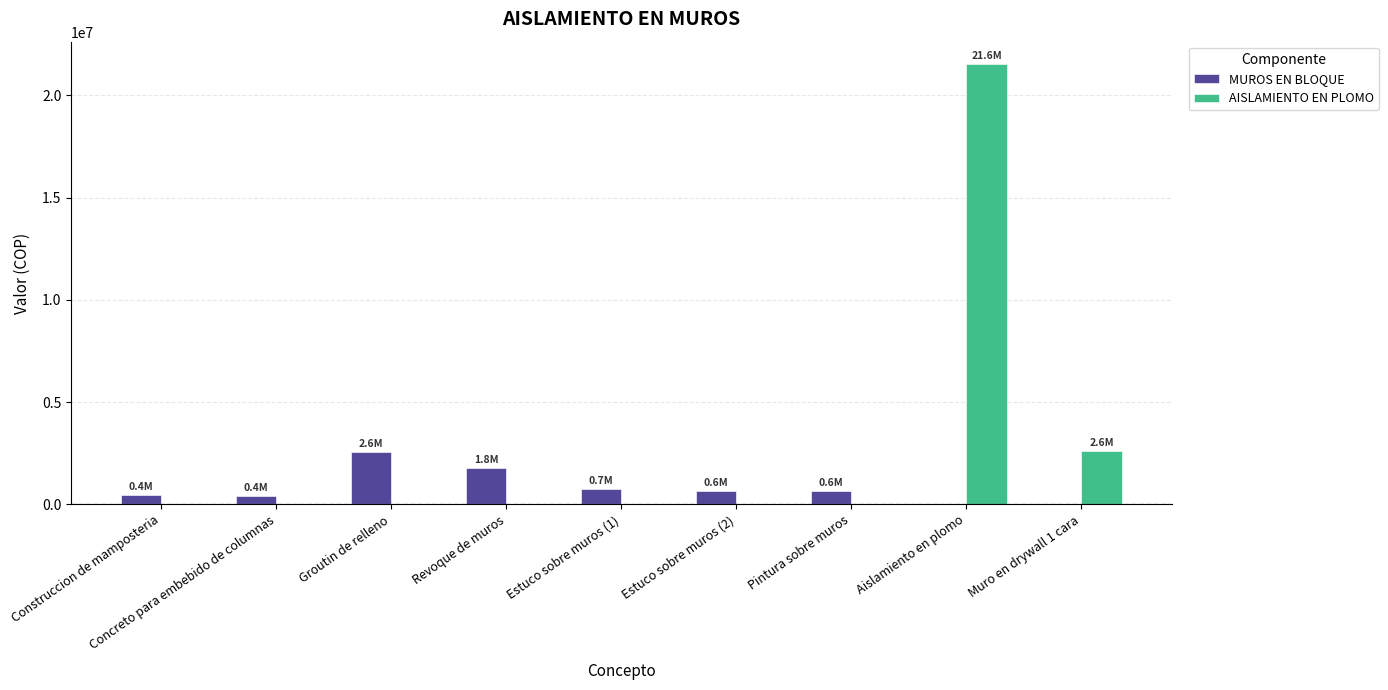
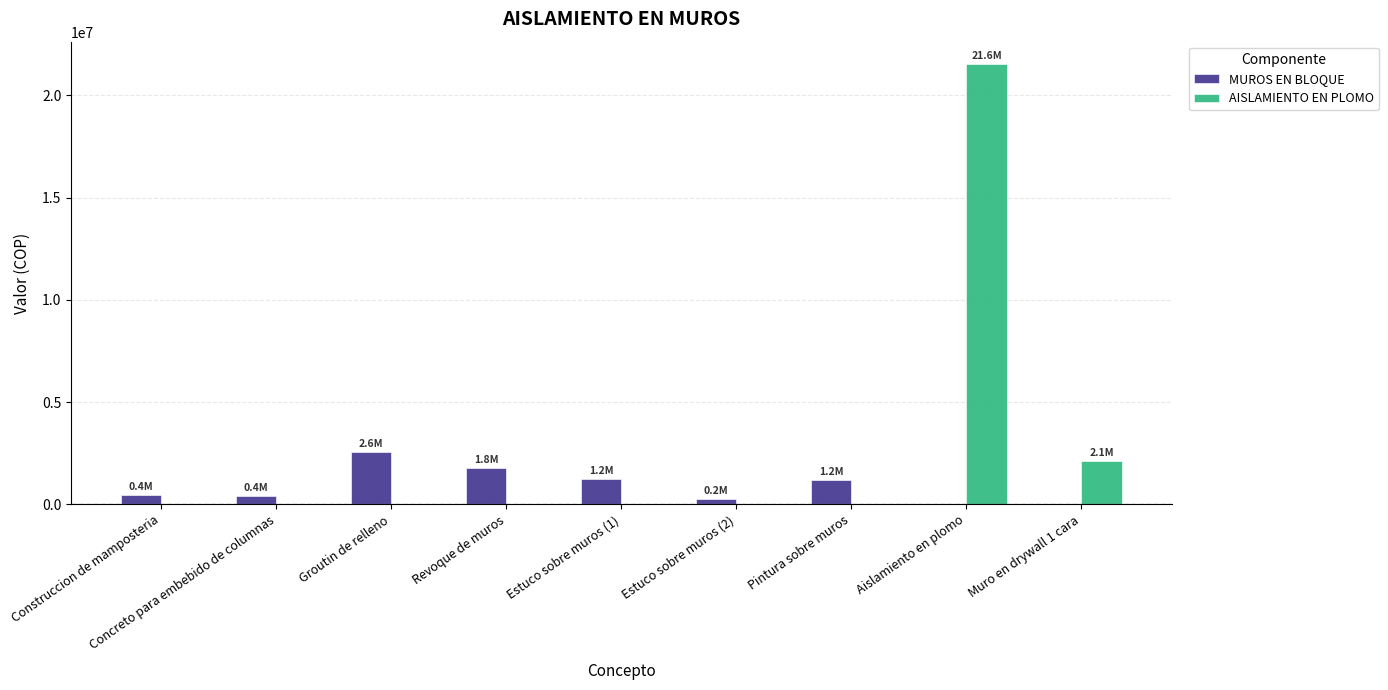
  {
    "MUROS EN BLOQUE": {
      "Construccion de mamposteria": "0.4M",
      "Concreto para embebido de columnas": "0.4M",
      "Groutin de relleno": "2.6M",
      "Revoque de muros": "1.8M",
-     "Estuco sobre muros (1)": "0.7M",
-     "Estuco sobre muros (2)": "0.6M",
-     "Pintura sobre muros": "0.6M"
+     "Estuco sobre muros (1)": "1.2M",
+     "Estuco sobre muros (2)": "0.2M",
+     "Pintura sobre muros": "1.2M"
    },
    "AISLAMIENTO EN PLOMO": {
      "Aislamiento en plomo": "21.6M",
-     "Muro en drywall 1 cara": "2.6M"
+     "Muro en drywall 1 cara": "2.1M"
    }
  }
